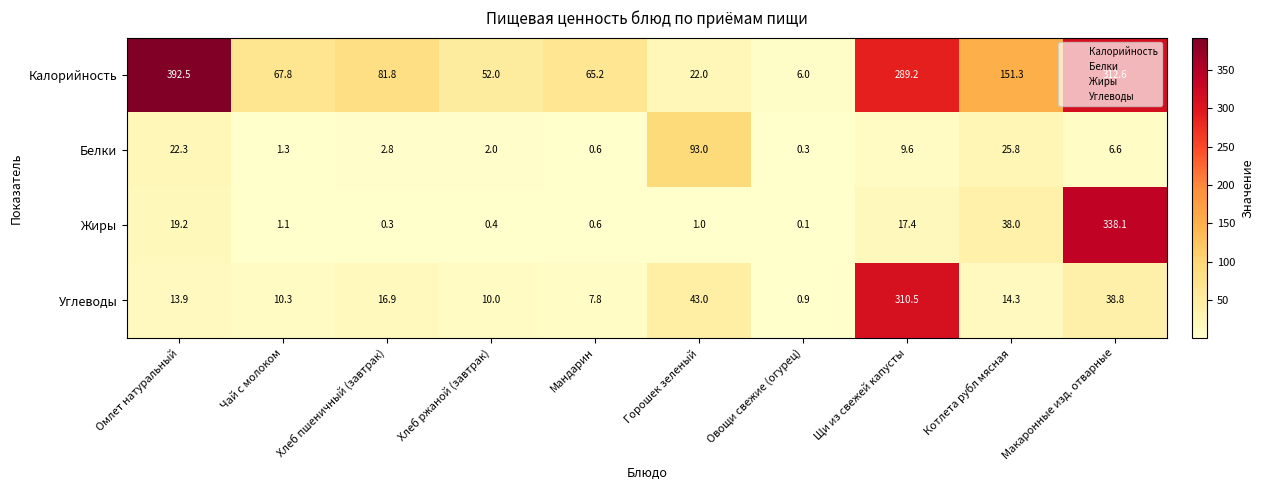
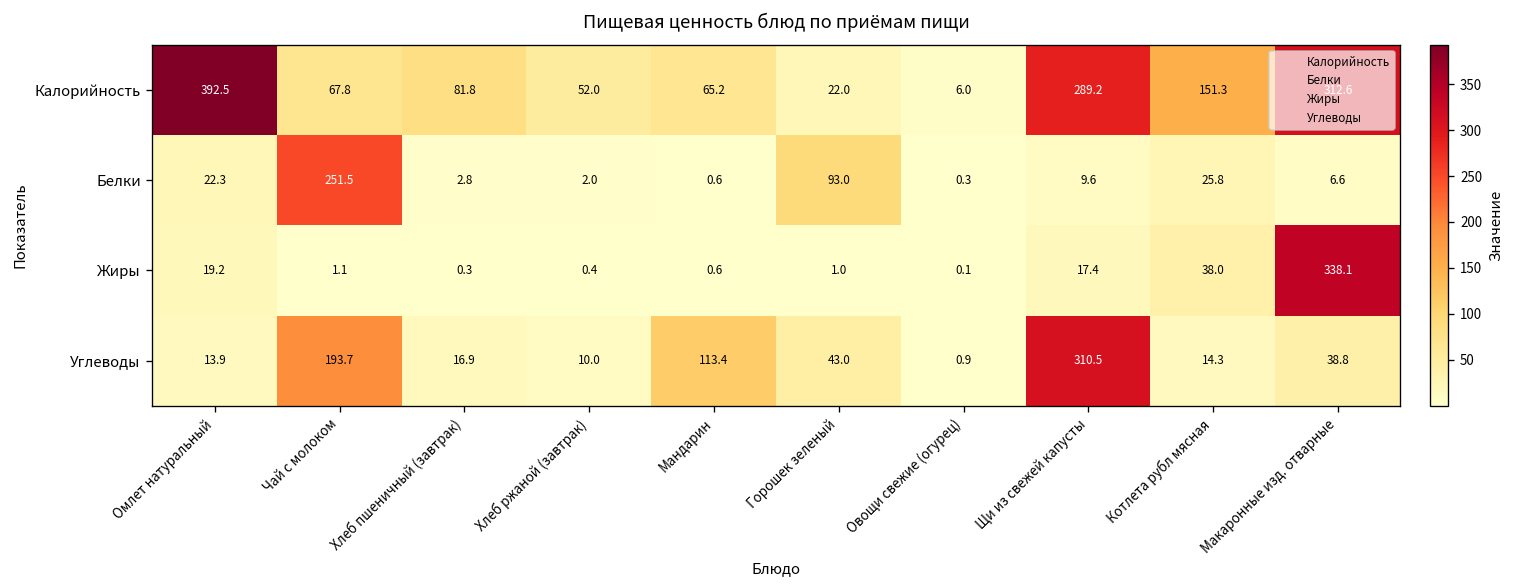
  {
    "Калорийность": {
      "Омлет натуральный": 392.5,
      "Чай с молоком": 67.8,
      "Хлеб пшеничный (завтрак)": 81.8,
      "Хлеб ржаной (завтрак)": 52.0,
      "Мандарин": 65.2,
      "Горошек зеленый": 22.0,
      "Овощи свежие (огурец)": 6.0,
      "Щи из свежей капусты": 289.2,
      "Котлета рубл мясная": 151.3
    },
    "Белки": {
      "Омлет натуральный": 22.3,
-     "Чай с молоком": 1.3,
+     "Чай с молоком": 251.5,
      "Хлеб пшеничный (завтрак)": 2.8,
      "Хлеб ржаной (завтрак)": 2.0,
      "Мандарин": 0.6,
      "Горошек зеленый": 93.0,
      "Овощи свежие (огурец)": 0.3,
      "Щи из свежей капусты": 9.6,
      "Котлета рубл мясная": 25.8,
      "Макаронные изд. отварные": 6.6
    },
    "Жиры": {
      "Омлет натуральный": 19.2,
      "Чай с молоком": 1.1,
      "Хлеб пшеничный (завтрак)": 0.3,
      "Хлеб ржаной (завтрак)": 0.4,
      "Мандарин": 0.6,
      "Горошек зеленый": 1.0,
      "Овощи свежие (огурец)": 0.1,
      "Щи из свежей капусты": 17.4,
      "Котлета рубл мясная": 38.0,
      "Макаронные изд. отварные": 338.1
    },
    "Углеводы": {
      "Омлет натуральный": 13.9,
-     "Чай с молоком": 10.3,
+     "Чай с молоком": 193.7,
      "Хлеб пшеничный (завтрак)": 16.9,
      "Хлеб ржаной (завтрак)": 10.0,
-     "Мандарин": 7.8,
+     "Мандарин": 113.4,
      "Горошек зеленый": 43.0,
      "Овощи свежие (огурец)": 0.9,
      "Щи из свежей капусты": 310.5,
      "Котлета рубл мясная": 14.3,
      "Макаронные изд. отварные": 38.8
    }
  }
